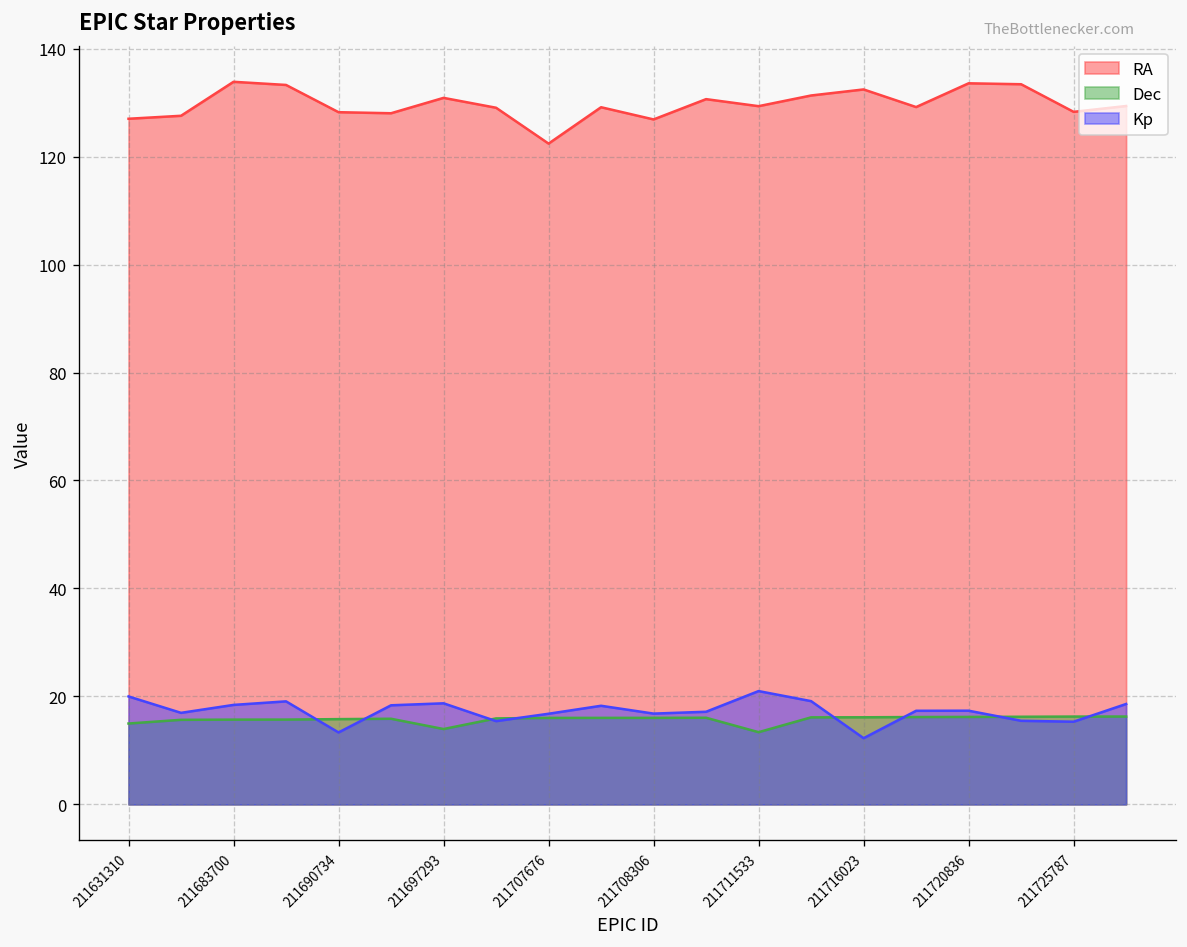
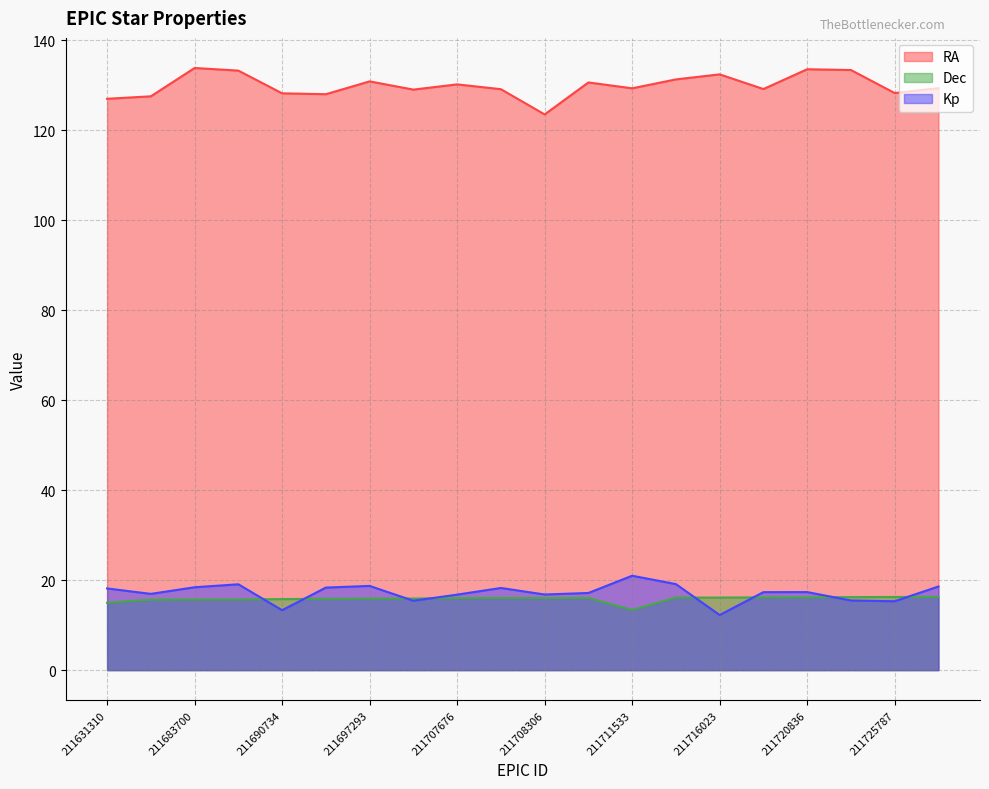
  {
    "RA": {
      "211631310": 127,
      "211683700": 134,
      "211690734": 128,
      "211697293": 131,
-     "211707676": 122,
-     "211708306": 127,
+     "211707676": 130,
+     "211708306": 124,
      "211711533": 129,
      "211716023": 132,
      "211720836": 134,
      "211725787": 128
    },
    "Dec": {
      "211631310": 15,
      "211683700": 16,
      "211690734": 16,
-     "211697293": 14,
+     "211697293": 16,
      "211707676": 16,
      "211708306": 16,
      "211711533": 13,
      "211716023": 16,
      "211720836": 16,
      "211725787": 16
    },
    "Kp": {
-     "211631310": 20,
+     "211631310": 18,
      "211683700": 18,
      "211690734": 13,
      "211697293": 19,
      "211707676": 17,
      "211708306": 17,
      "211711533": 21,
      "211716023": 12,
      "211720836": 17,
      "211725787": 15
    }
  }
